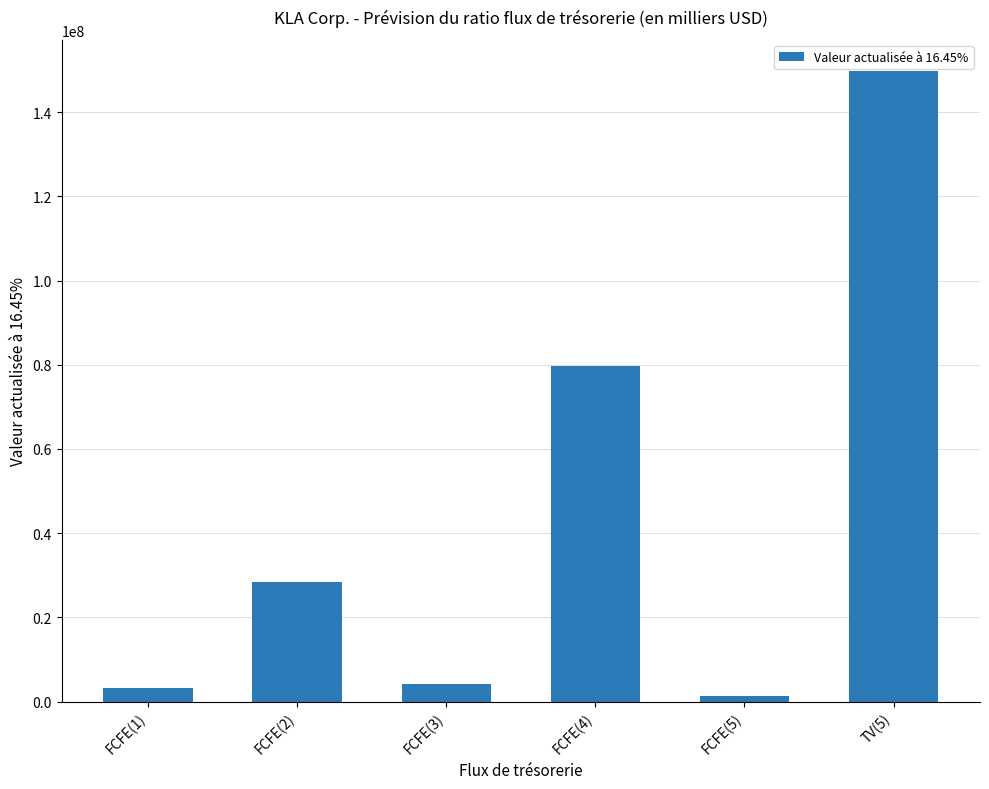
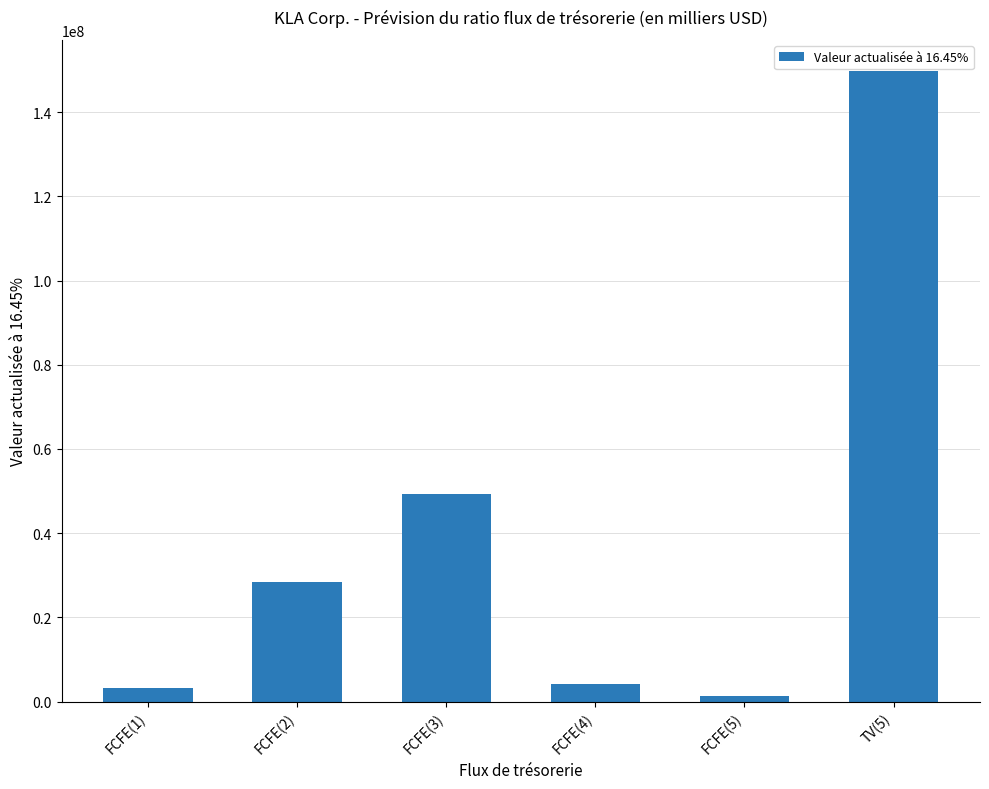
  {
    "FCFE(1)": 3000000,
    "FCFE(2)": 28000000,
-   "FCFE(3)": 4000000,
-   "FCFE(4)": 80000000,
+   "FCFE(3)": 49000000,
+   "FCFE(4)": 4000000,
    "FCFE(5)": 1000000,
    "TV(5)": 150000000
  }
